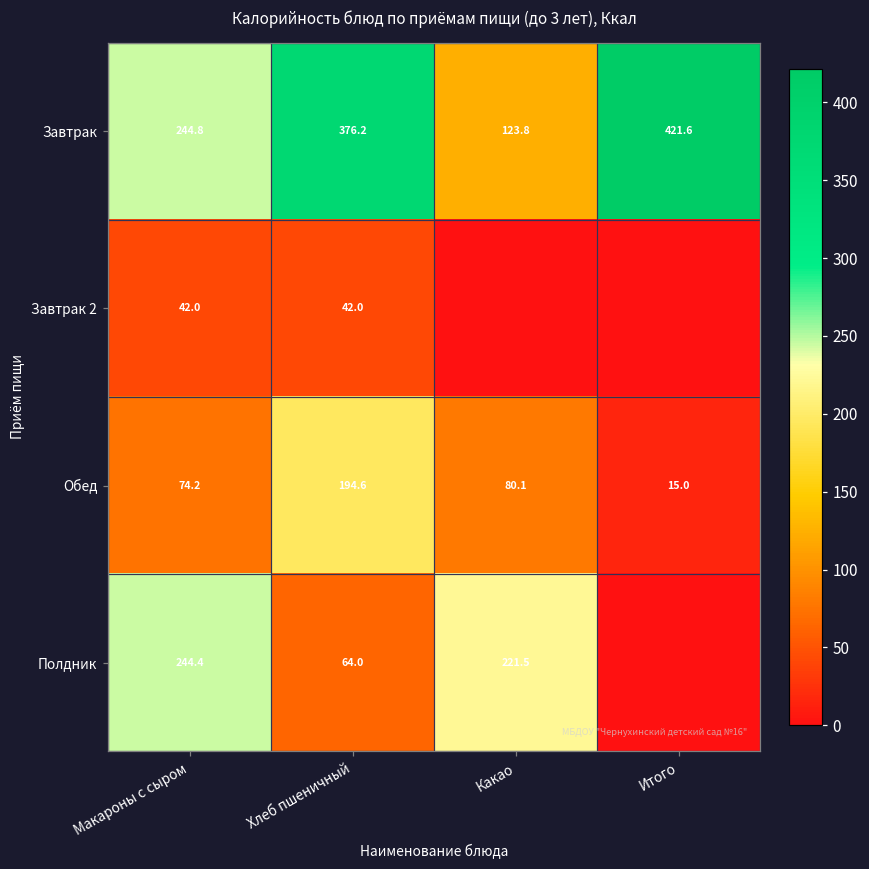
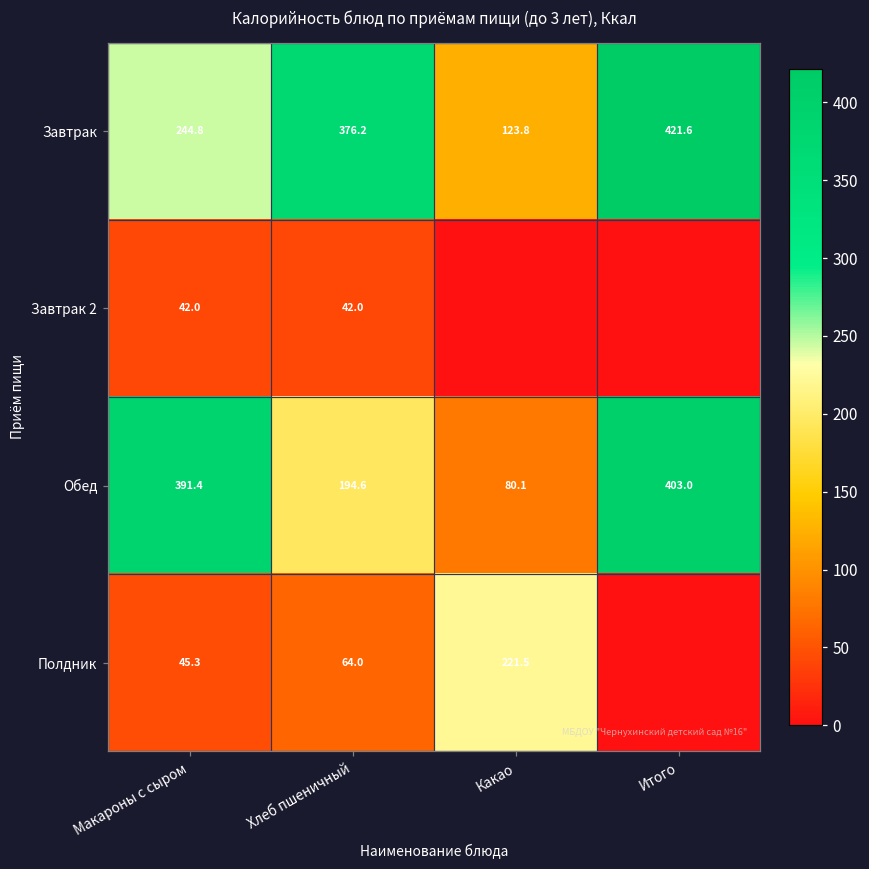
  {
    "Завтрак": {
      "Макароны с сыром": "244.8",
      "Хлеб пшеничный": "376.2",
      "Какао": "123.8",
      "Итого": "421.6"
    },
    "Завтрак 2": {
      "Макароны с сыром": "42.0",
      "Хлеб пшеничный": "42.0"
    },
    "Обед": {
-     "Макароны с сыром": "74.2",
+     "Макароны с сыром": "391.4",
      "Хлеб пшеничный": "194.6",
      "Какао": "80.1",
-     "Итого": "15.0"
+     "Итого": "403.0"
    },
    "Полдник": {
-     "Макароны с сыром": "244.4",
+     "Макароны с сыром": "45.3",
      "Хлеб пшеничный": "64.0",
      "Какао": "221.5",
      "Итого": "16\""
    }
  }
